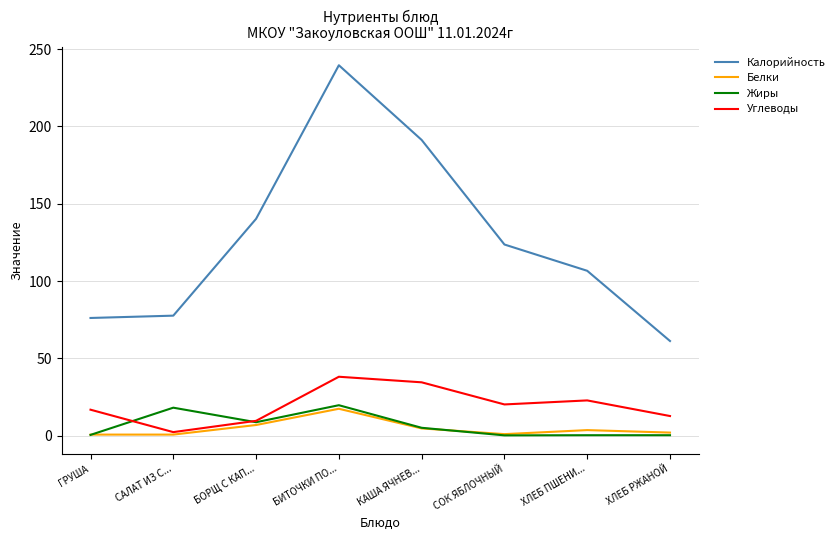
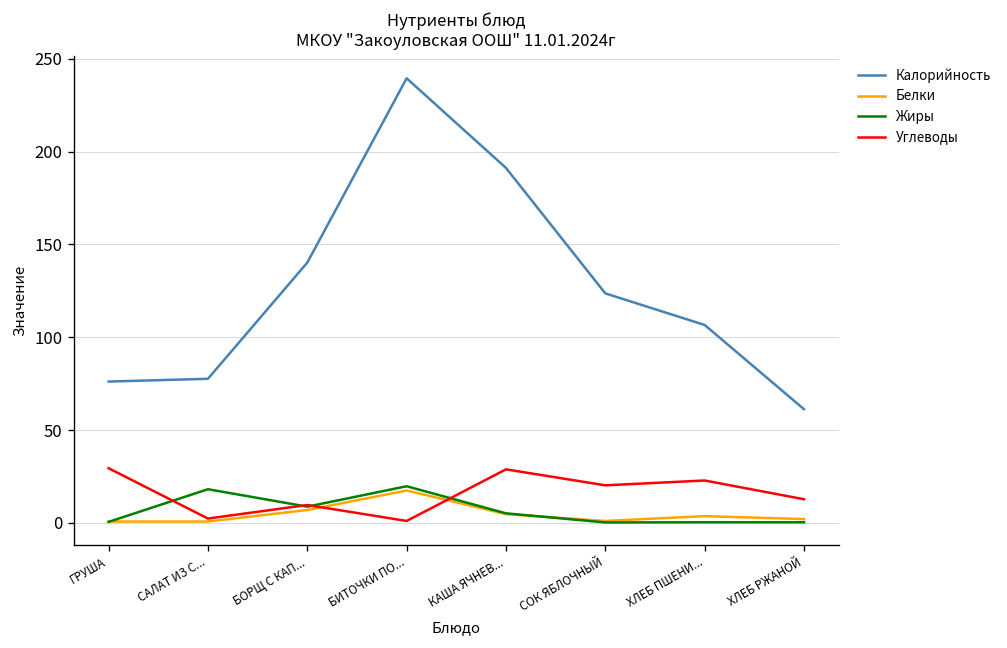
  {
    "Калорийность": {
      "ГРУША": 76,
      "САЛАТ ИЗ С...": 78,
      "БОРЩ С КАП...": 140,
      "БИТОЧКИ ПО...": 240,
      "КАША ЯЧНЕВ...": 191,
      "СОК ЯБЛОЧНЫЙ": 124,
      "ХЛЕБ ПШЕНИ...": 107,
      "ХЛЕБ РЖАНОЙ": 61
    },
    "Белки": {
      "БОРЩ С КАП...": 7,
      "БИТОЧКИ ПО...": 17,
      "ХЛЕБ ПШЕНИ...": 4,
      "ХЛЕБ РЖАНОЙ": 2
    },
    "Жиры": {
      "САЛАТ ИЗ С...": 18,
      "БИТОЧКИ ПО...": 20,
      "ХЛЕБ ПШЕНИ...": 0,
      "ХЛЕБ РЖАНОЙ": 0
    },
    "Углеводы": {
-     "ГРУША": 17,
-     "БИТОЧКИ ПО...": 38,
-     "КАША ЯЧНЕВ...": 35,
+     "ГРУША": 29,
+     "БИТОЧКИ ПО...": 1,
+     "КАША ЯЧНЕВ...": 29,
      "СОК ЯБЛОЧНЫЙ": 20,
      "ХЛЕБ ПШЕНИ...": 23,
      "ХЛЕБ РЖАНОЙ": 13
    }
  }
